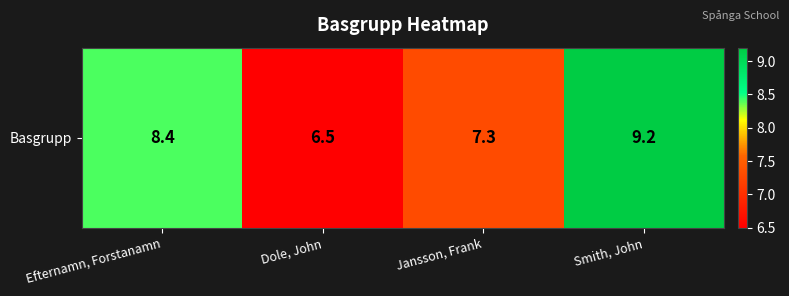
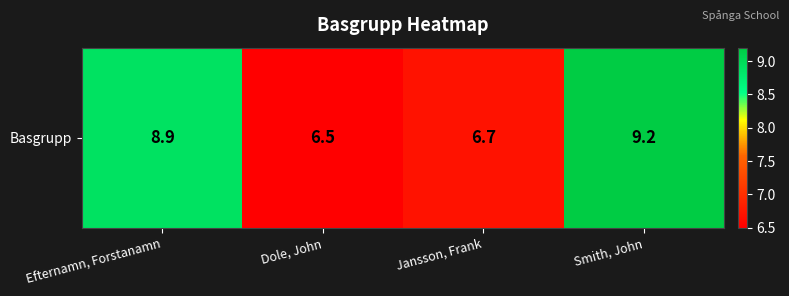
  {
    "Basgrupp": {
-     "Efternamn, Forstanamn": 8.4,
+     "Efternamn, Forstanamn": 8.9,
      "Dole, John": 6.5,
-     "Jansson, Frank": 7.3,
+     "Jansson, Frank": 6.7,
      "Smith, John": 9.2
    }
  }
